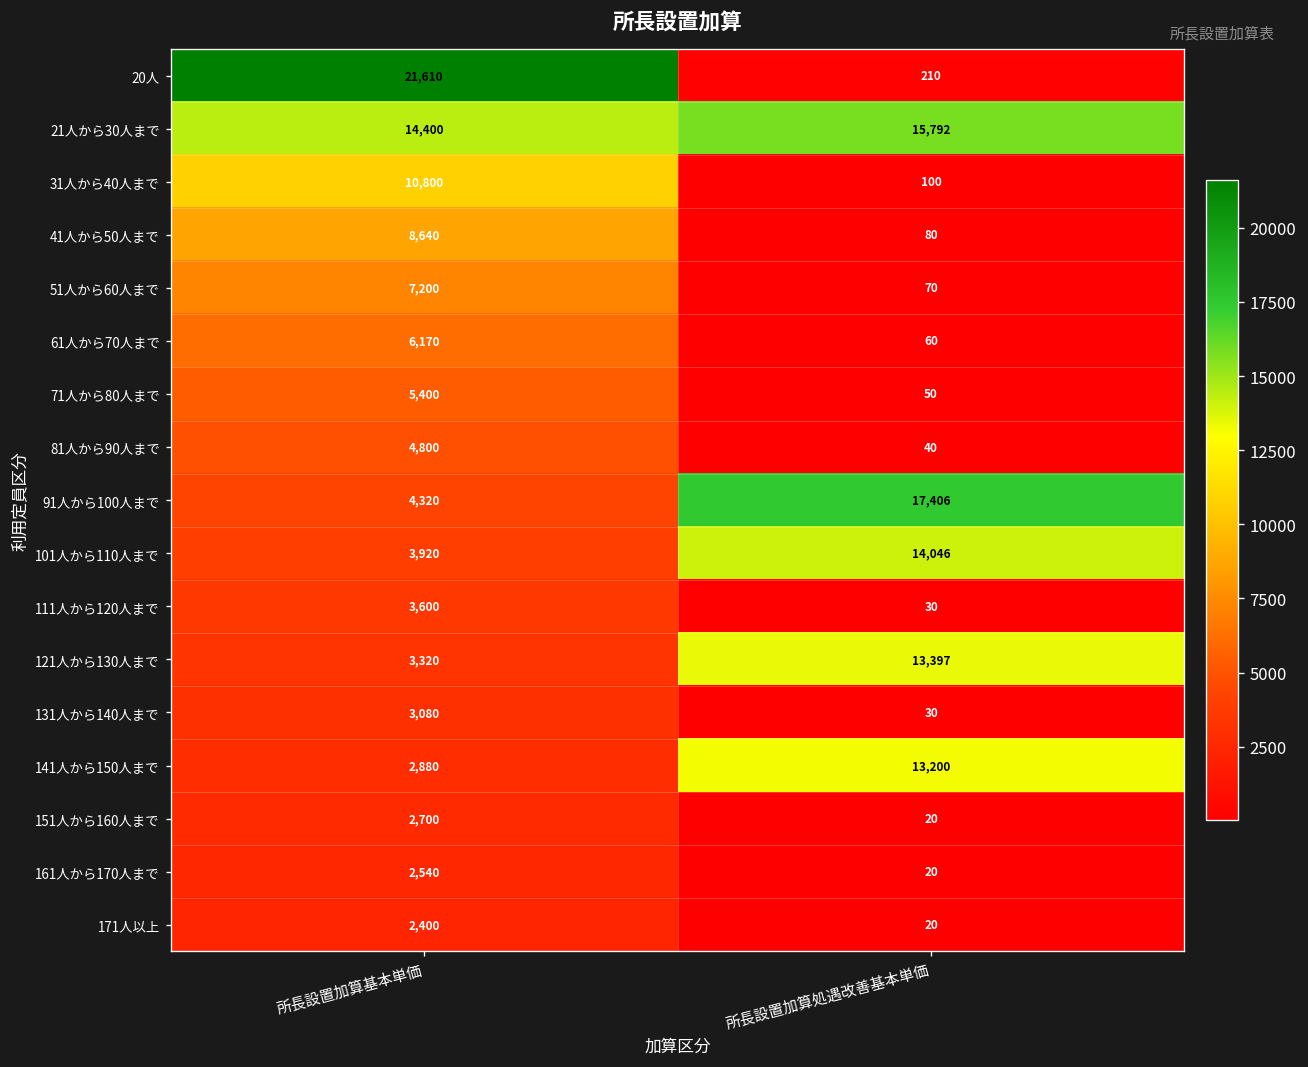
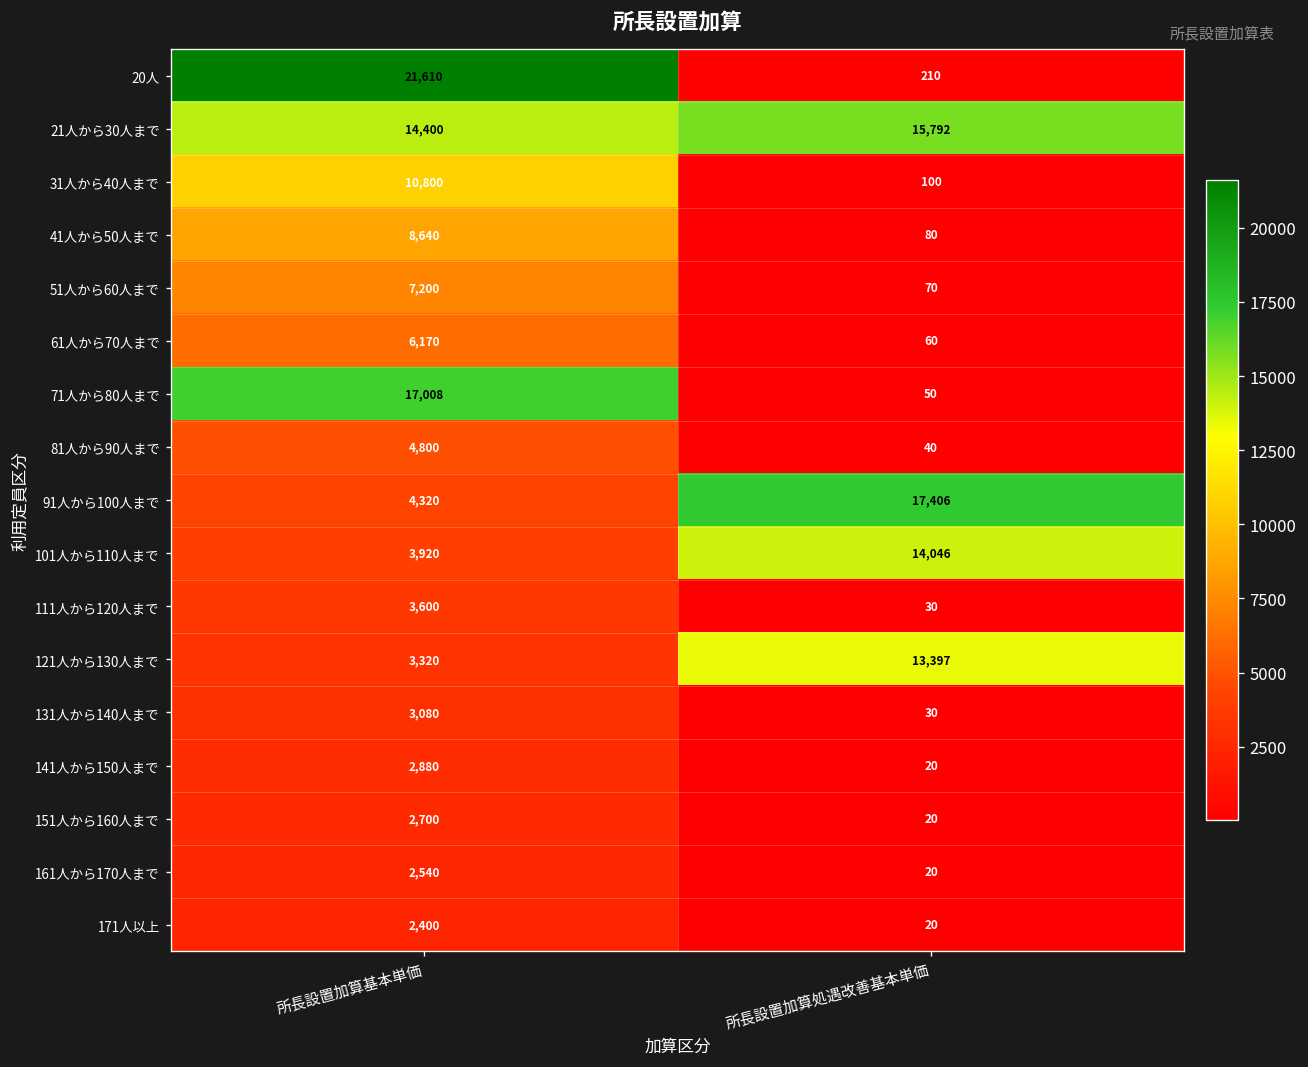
  {
    "20人": {
      "所長設置加算基本単価": "21,610",
      "所長設置加算処遇改善基本単価": "210"
    },
    "21人から30人まで": {
      "所長設置加算基本単価": "14,400",
      "所長設置加算処遇改善基本単価": "15,792"
    },
    "31人から40人まで": {
      "所長設置加算基本単価": "10,800",
      "所長設置加算処遇改善基本単価": "100"
    },
    "41人から50人まで": {
      "所長設置加算基本単価": "8,640",
      "所長設置加算処遇改善基本単価": "80"
    },
    "51人から60人まで": {
      "所長設置加算基本単価": "7,200",
      "所長設置加算処遇改善基本単価": "70"
    },
    "61人から70人まで": {
      "所長設置加算基本単価": "6,170",
      "所長設置加算処遇改善基本単価": "60"
    },
    "71人から80人まで": {
-     "所長設置加算基本単価": "5,400",
+     "所長設置加算基本単価": "17,008",
      "所長設置加算処遇改善基本単価": "50"
    },
    "81人から90人まで": {
      "所長設置加算基本単価": "4,800",
      "所長設置加算処遇改善基本単価": "40"
    },
    "91人から100人まで": {
      "所長設置加算基本単価": "4,320",
      "所長設置加算処遇改善基本単価": "17,406"
    },
    "101人から110人まで": {
      "所長設置加算基本単価": "3,920",
      "所長設置加算処遇改善基本単価": "14,046"
    },
    "111人から120人まで": {
      "所長設置加算基本単価": "3,600",
      "所長設置加算処遇改善基本単価": "30"
    },
    "121人から130人まで": {
      "所長設置加算基本単価": "3,320",
      "所長設置加算処遇改善基本単価": "13,397"
    },
    "131人から140人まで": {
      "所長設置加算基本単価": "3,080",
      "所長設置加算処遇改善基本単価": "30"
    },
    "141人から150人まで": {
      "所長設置加算基本単価": "2,880",
-     "所長設置加算処遇改善基本単価": "13,200"
+     "所長設置加算処遇改善基本単価": "20"
    },
    "151人から160人まで": {
      "所長設置加算基本単価": "2,700",
      "所長設置加算処遇改善基本単価": "20"
    },
    "161人から170人まで": {
      "所長設置加算基本単価": "2,540",
      "所長設置加算処遇改善基本単価": "20"
    },
    "171人以上": {
      "所長設置加算基本単価": "2,400",
      "所長設置加算処遇改善基本単価": "20"
    }
  }
